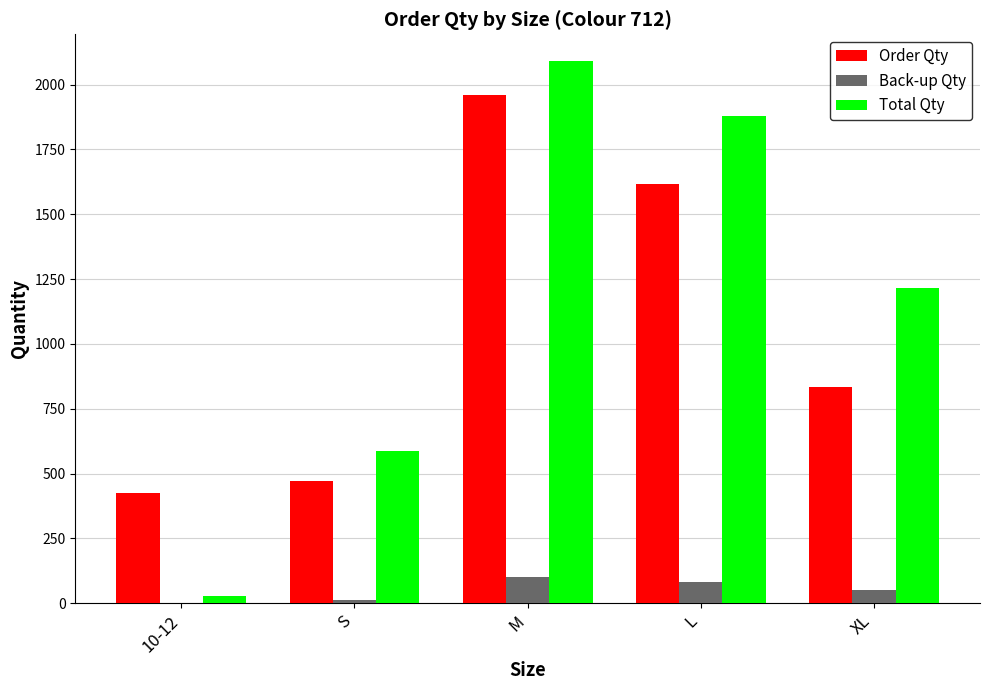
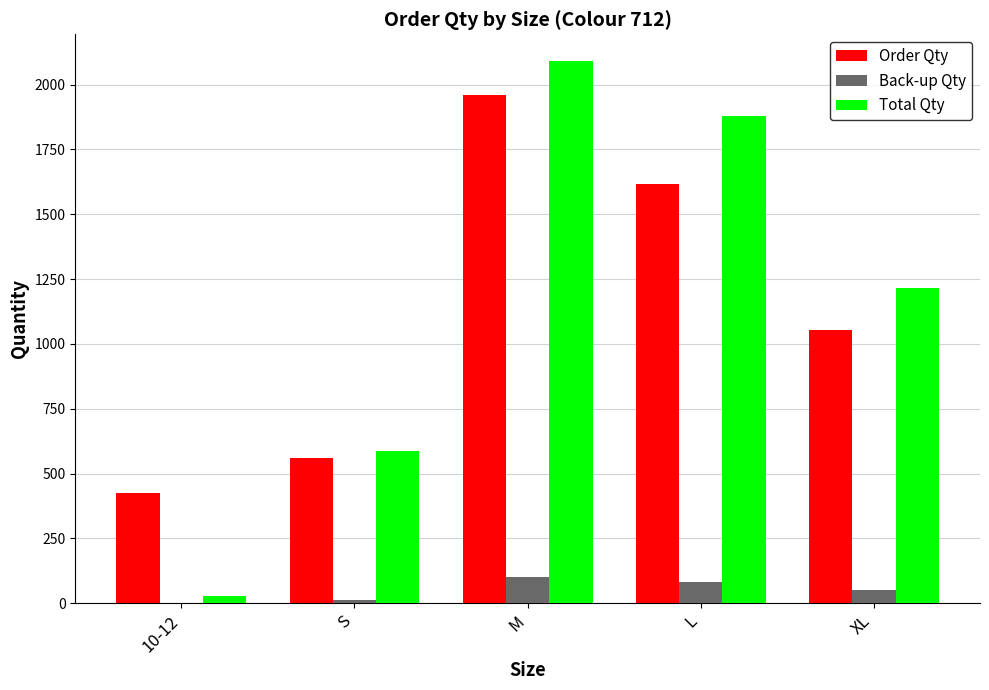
  {
    "Order Qty": {
      "10-12": 430,
-     "S": 470,
+     "S": 560,
      "M": 1960,
      "L": 1620,
-     "XL": 830
+     "XL": 1060
    },
    "Back-up Qty": {
      "S": 10,
      "M": 100,
      "L": 80,
      "XL": 50
    },
    "Total Qty": {
      "10-12": 30,
      "S": 590,
      "M": 2090,
      "L": 1880,
      "XL": 1210
    }
  }
